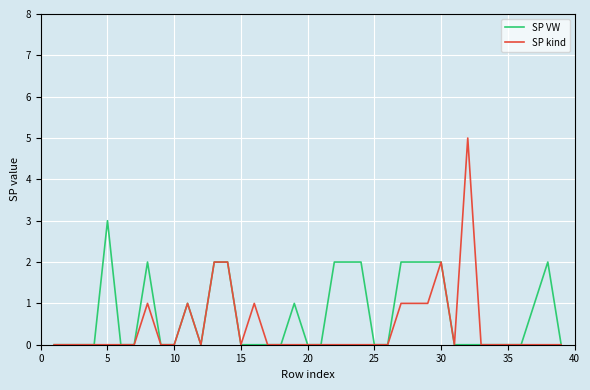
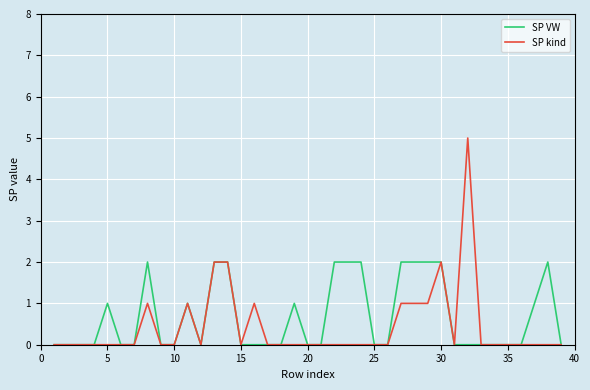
  {
    "SP VW": {
-     "5": 3
+     "5": 1
    },
    "SP kind": {
      "5": 0
    }
  }
